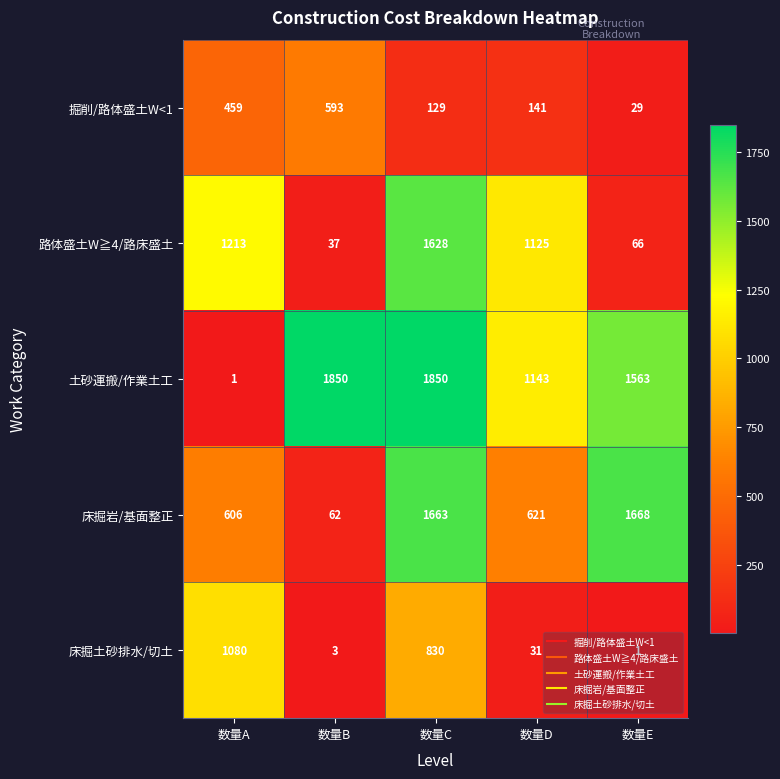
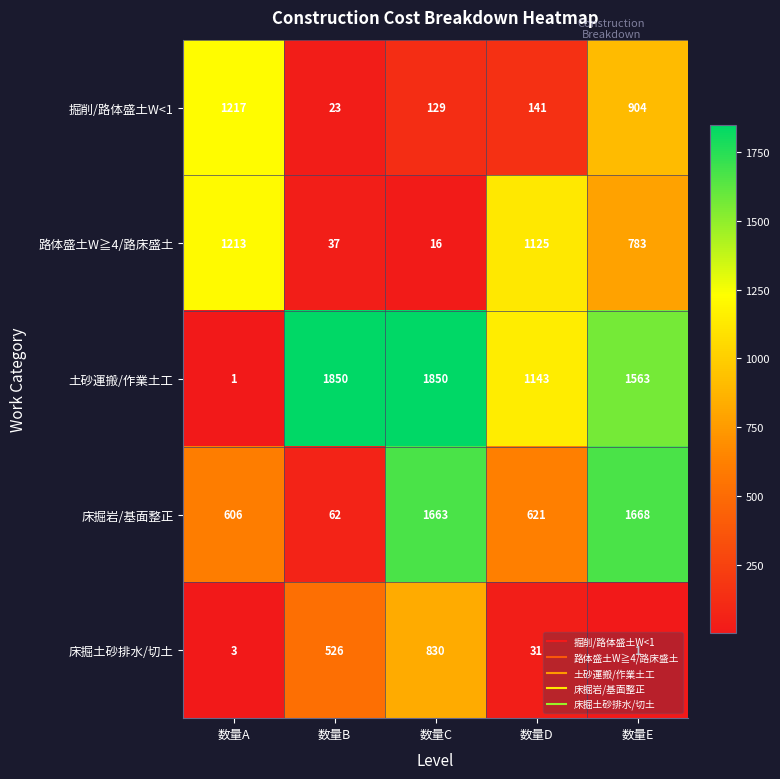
  {
    "掘削/路体盛土W<1": {
-     "数量A": 459,
-     "数量B": 593,
+     "数量A": 1217,
+     "数量B": 23,
      "数量C": 129,
      "数量D": 141,
-     "数量E": 29
+     "数量E": 904
    },
    "路体盛土W≧4/路床盛土": {
      "数量A": 1213,
      "数量B": 37,
-     "数量C": 1628,
+     "数量C": 16,
      "数量D": 1125,
-     "数量E": 66
+     "数量E": 783
    },
    "土砂運搬/作業土工": {
      "数量A": 1,
      "数量B": 1850,
      "数量C": 1850,
      "数量D": 1143,
      "数量E": 1563
    },
    "床掘岩/基面整正": {
      "数量A": 606,
      "数量B": 62,
      "数量C": 1663,
      "数量D": 621,
      "数量E": 1668
    },
    "床掘土砂排水/切土": {
-     "数量A": 1080,
-     "数量B": 3,
+     "数量A": 3,
+     "数量B": 526,
      "数量C": 830
    }
  }
